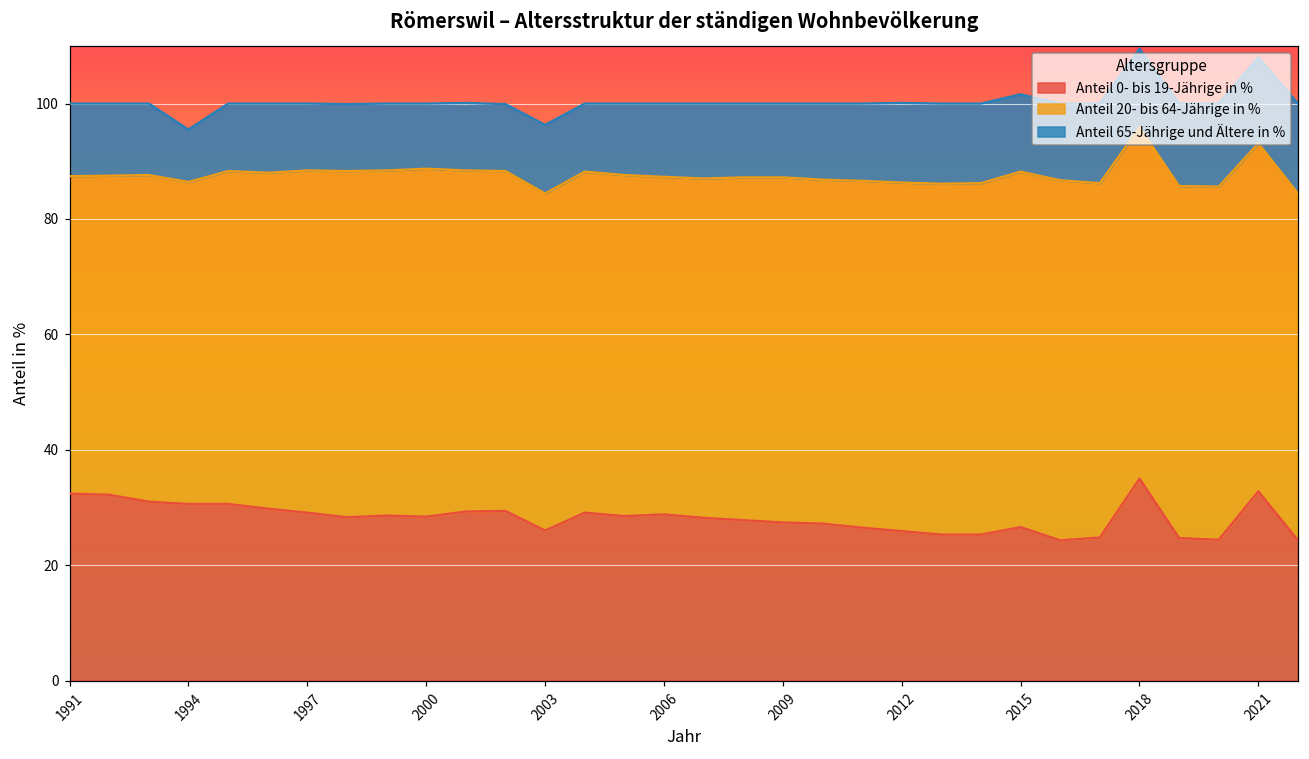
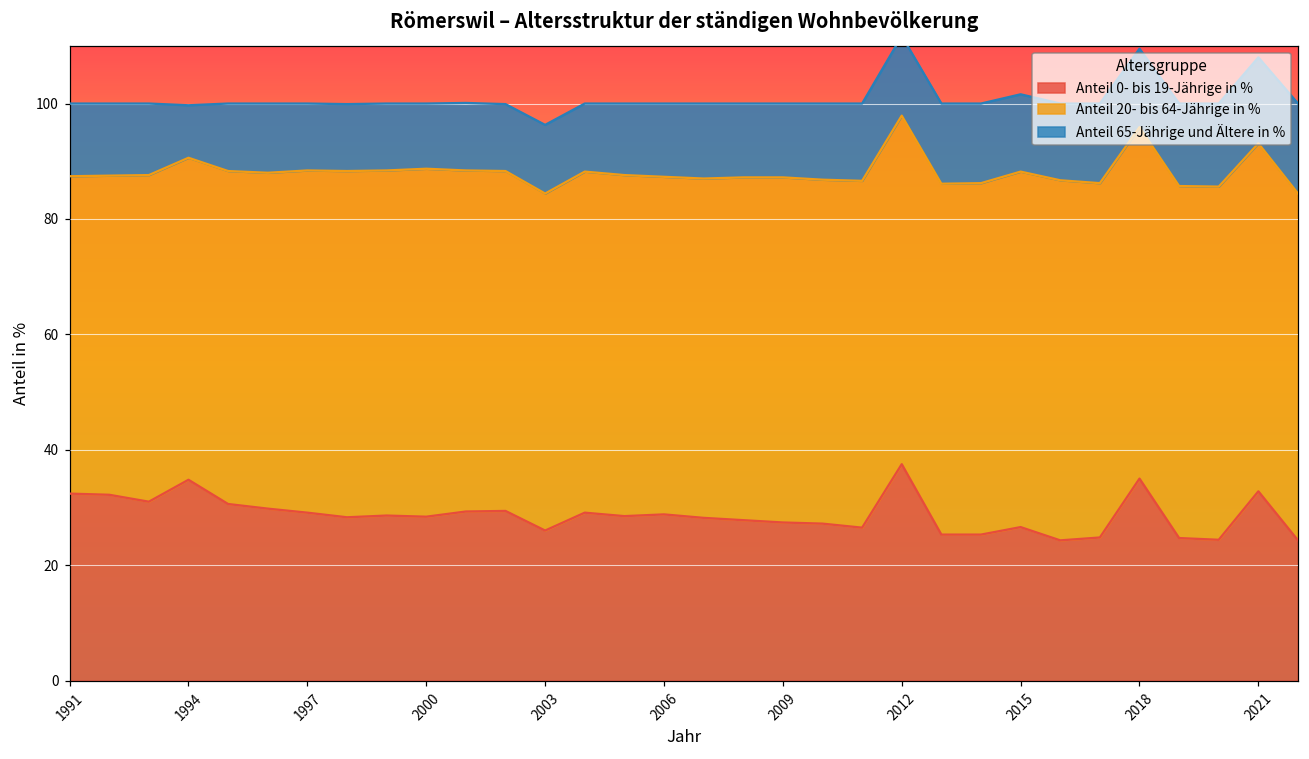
  {
    "Anteil 0- bis 19-Jährige in %": {
      "1991": 32,
-     "1994": 31,
+     "1994": 35,
      "1997": 29,
      "2000": 28,
      "2003": 26,
      "2006": 29,
      "2009": 27,
-     "2012": 26,
+     "2012": 38,
      "2015": 27,
      "2018": 35,
      "2021": 33
    },
    "Anteil 20- bis 64-Jährige in %": {
      "1991": 55,
      "1994": 56,
      "1997": 59,
      "2000": 60,
      "2003": 58,
      "2006": 59,
      "2009": 60,
      "2012": 60,
      "2015": 62
    },
    "Anteil 65-Jährige und Ältere in %": {
      "1991": 13,
      "1994": 9,
      "1997": 12,
      "2000": 11,
      "2003": 12,
      "2006": 13,
      "2009": 13,
      "2015": 13,
      "2018": 14
    }
  }
